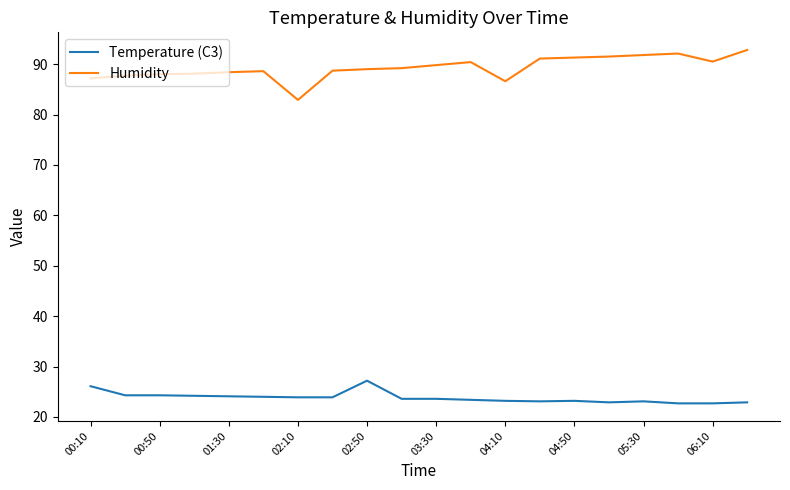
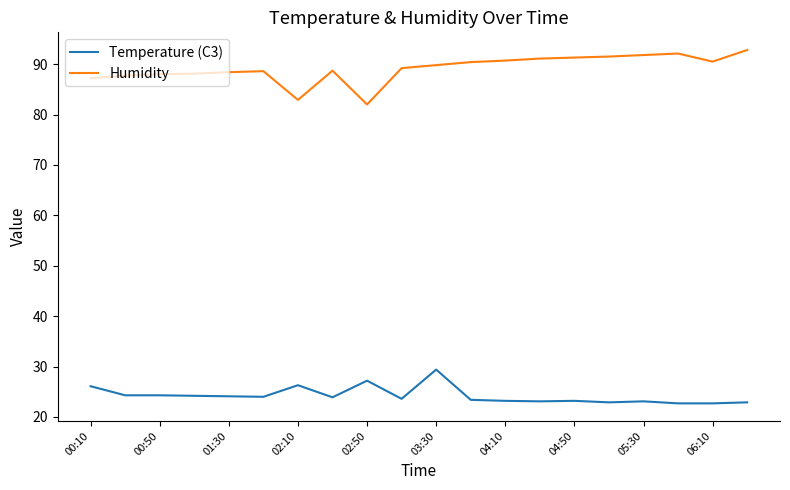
  {
    "Temperature (C3)": {
      "00:10": 26,
      "00:50": 24,
      "01:30": 24,
-     "02:10": 24,
+     "02:10": 26,
      "02:50": 27,
-     "03:30": 24,
+     "03:30": 29,
      "04:10": 23,
      "04:50": 23,
      "05:30": 23,
      "06:10": 23
    },
    "Humidity": {
      "01:30": 88,
      "02:10": 83,
-     "02:50": 89,
+     "02:50": 82,
      "03:30": 90,
-     "04:10": 87,
+     "04:10": 91,
      "04:50": 91,
      "05:30": 92,
      "06:10": 91
    }
  }
